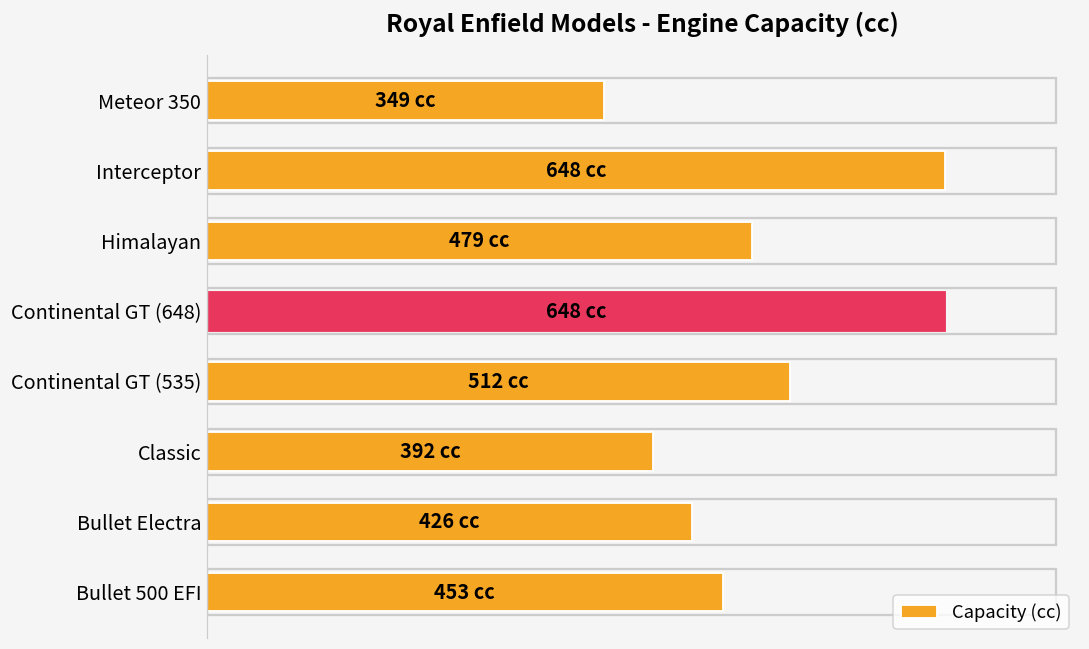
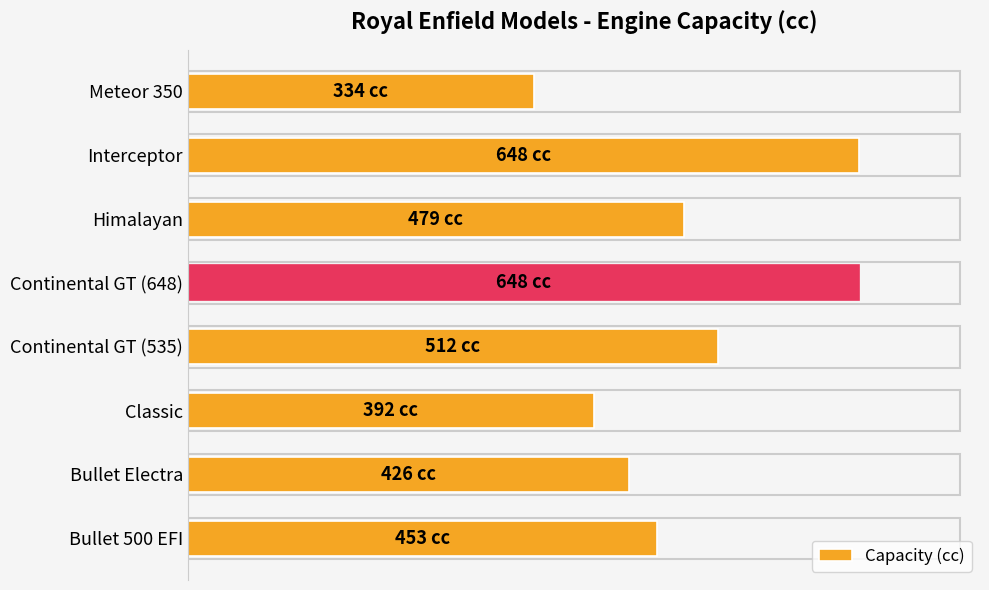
  {
-   "Meteor 350": 349,
+   "Meteor 350": 334,
    "Interceptor": 648,
    "Himalayan": 479,
    "Continental GT (648)": 648,
    "Continental GT (535)": 512,
    "Classic": 392,
    "Bullet Electra": 426,
    "Bullet 500 EFI": 453
  }
